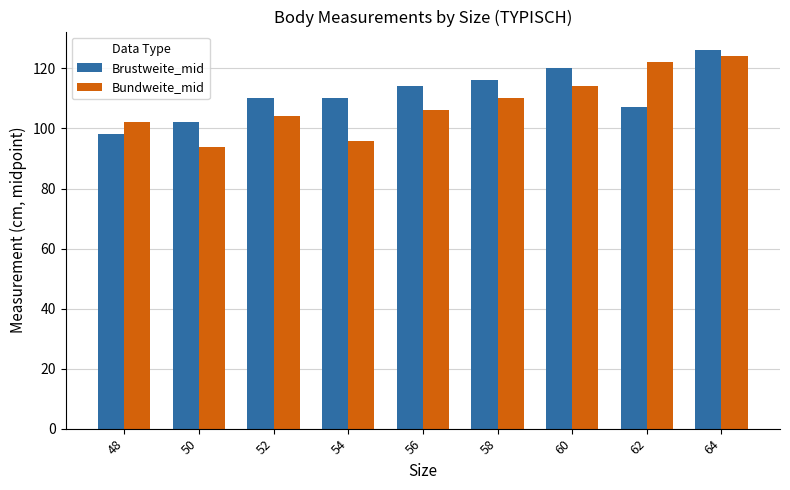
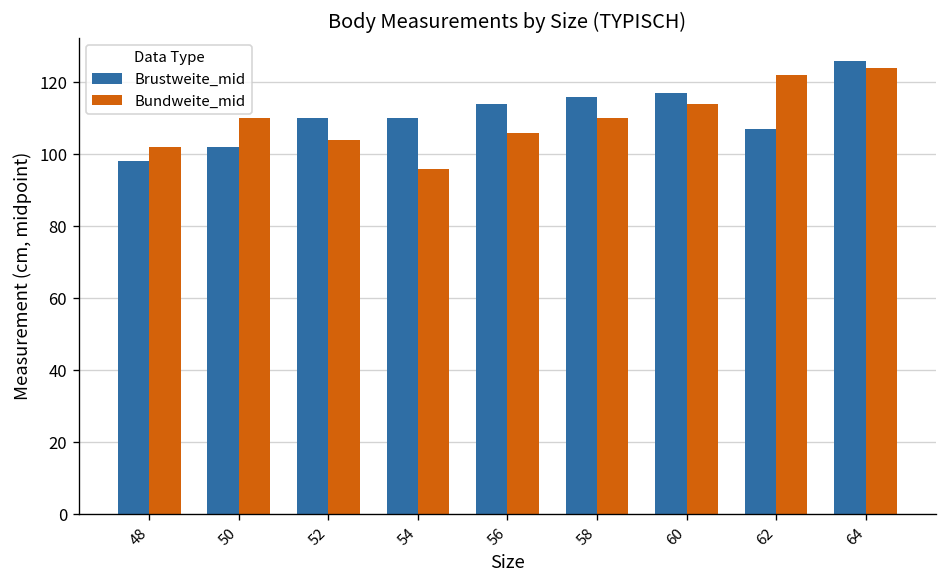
  {
    "Brustweite_mid": {
      "48": 98,
      "50": 102,
      "52": 110,
      "54": 110,
      "56": 114,
      "58": 116,
-     "60": 120,
+     "60": 117,
      "62": 107,
      "64": 126
    },
    "Bundweite_mid": {
      "48": 102,
-     "50": 94,
+     "50": 110,
      "52": 104,
      "54": 96,
      "56": 106,
      "58": 110,
      "60": 114,
      "62": 122,
      "64": 124
    }
  }
